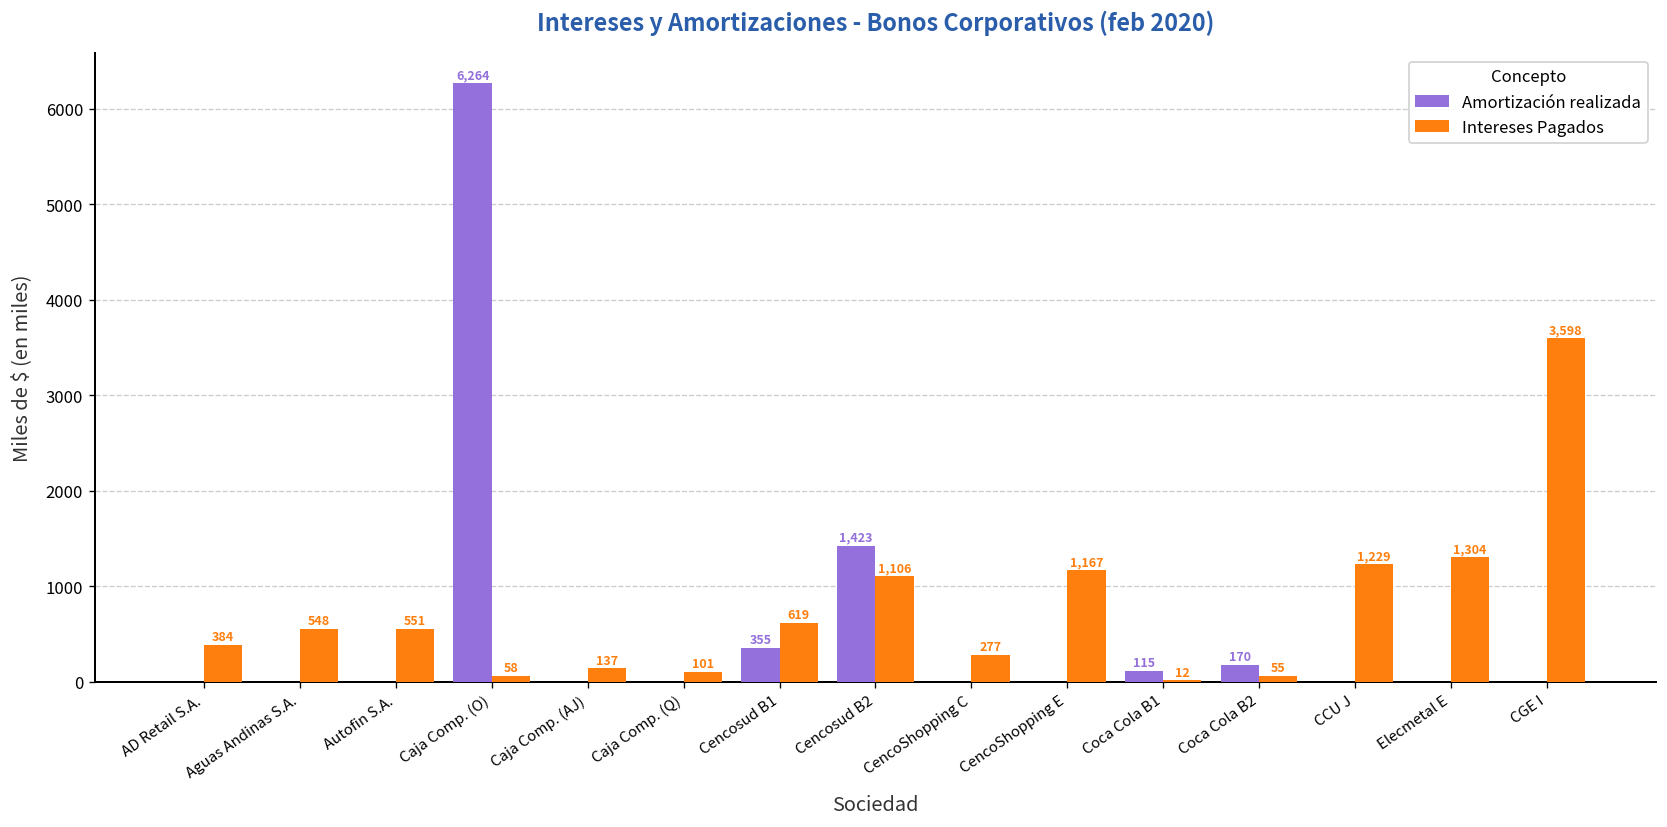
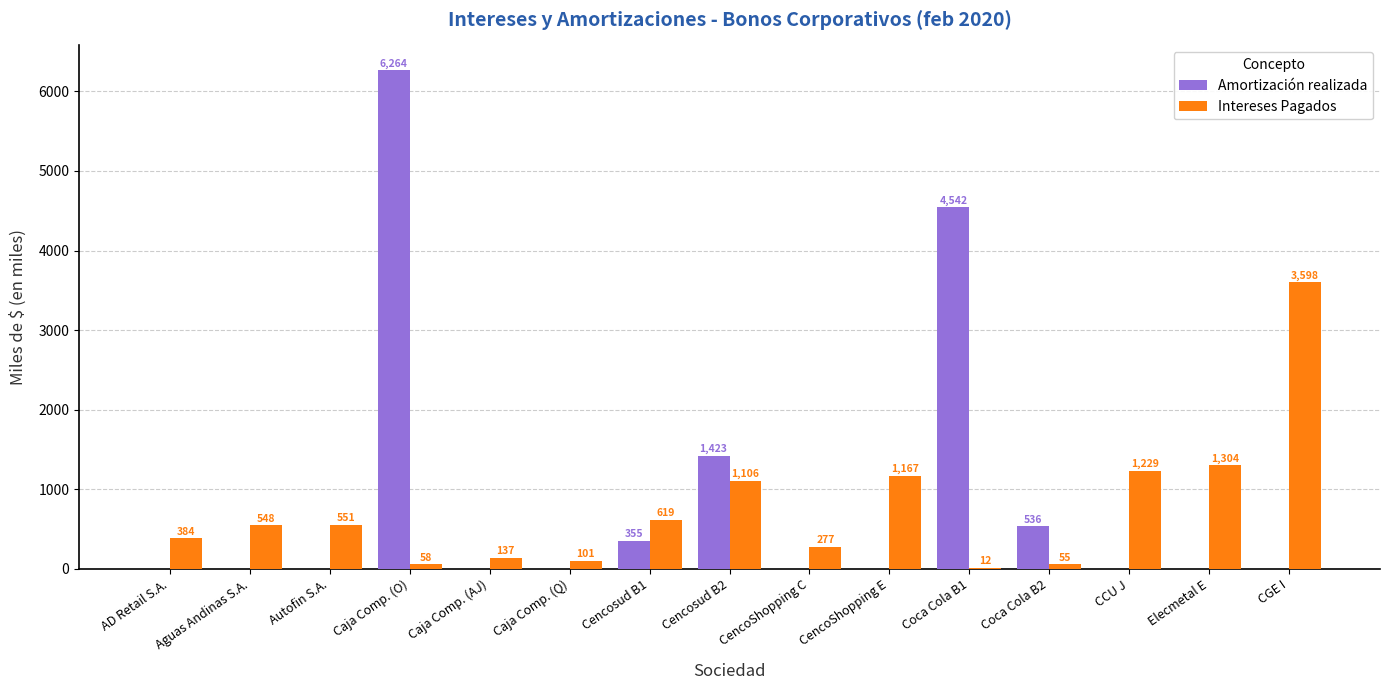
  {
    "Amortización realizada": {
      "Caja Comp. (O)": "6,264",
      "Cencosud B1": "355",
      "Cencosud B2": "1,423",
-     "Coca Cola B1": "115",
-     "Coca Cola B2": "170"
+     "Coca Cola B1": "4,542",
+     "Coca Cola B2": "536"
    },
    "Intereses Pagados": {
      "AD Retail S.A.": "384",
      "Aguas Andinas S.A.": "548",
      "Autofin S.A.": "551",
      "Caja Comp. (O)": "58",
      "Caja Comp. (AJ)": "137",
      "Caja Comp. (Q)": "101",
      "Cencosud B1": "619",
      "Cencosud B2": "1,106",
      "CencoShopping C": "277",
      "CencoShopping E": "1,167",
      "Coca Cola B1": "12",
      "Coca Cola B2": "55",
      "CCU J": "1,229",
      "Elecmetal E": "1,304",
      "CGE I": "3,598"
    }
  }
